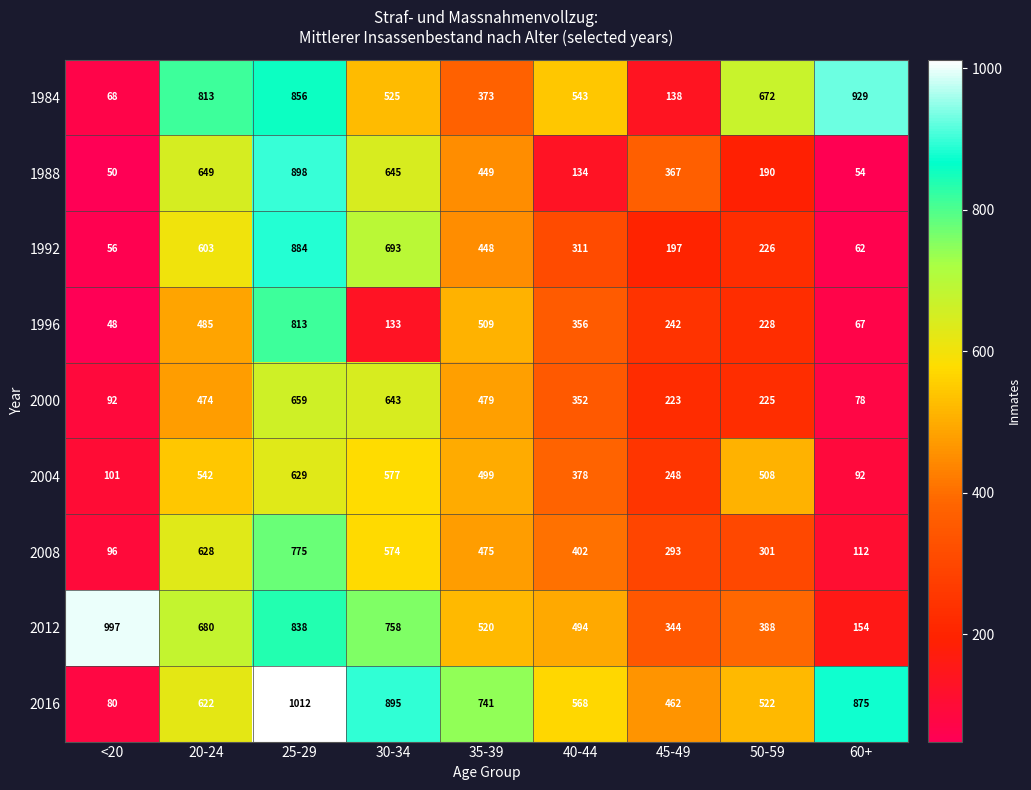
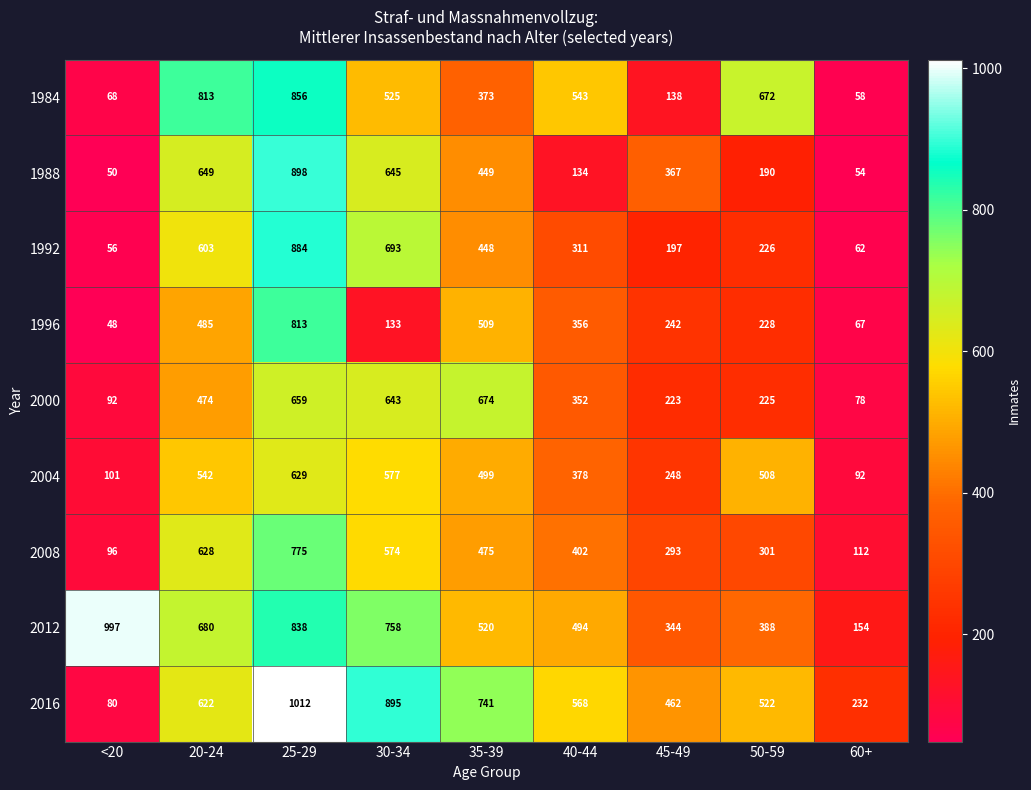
  {
    "1984": {
      "<20": 68,
      "20-24": 813,
      "25-29": 856,
      "30-34": 525,
      "35-39": 373,
      "40-44": 543,
      "45-49": 138,
      "50-59": 672,
-     "60+": 929
+     "60+": 58
    },
    "1988": {
      "<20": 50,
      "20-24": 649,
      "25-29": 898,
      "30-34": 645,
      "35-39": 449,
      "40-44": 134,
      "45-49": 367,
      "50-59": 190,
      "60+": 54
    },
    "1992": {
      "<20": 56,
      "20-24": 603,
      "25-29": 884,
      "30-34": 693,
      "35-39": 448,
      "40-44": 311,
      "45-49": 197,
      "50-59": 226,
      "60+": 62
    },
    "1996": {
      "<20": 48,
      "20-24": 485,
      "25-29": 813,
      "30-34": 133,
      "35-39": 509,
      "40-44": 356,
      "45-49": 242,
      "50-59": 228,
      "60+": 67
    },
    "2000": {
      "<20": 92,
      "20-24": 474,
      "25-29": 659,
      "30-34": 643,
-     "35-39": 479,
+     "35-39": 674,
      "40-44": 352,
      "45-49": 223,
      "50-59": 225,
      "60+": 78
    },
    "2004": {
      "<20": 101,
      "20-24": 542,
      "25-29": 629,
      "30-34": 577,
      "35-39": 499,
      "40-44": 378,
      "45-49": 248,
      "50-59": 508,
      "60+": 92
    },
    "2008": {
      "<20": 96,
      "20-24": 628,
      "25-29": 775,
      "30-34": 574,
      "35-39": 475,
      "40-44": 402,
      "45-49": 293,
      "50-59": 301,
      "60+": 112
    },
    "2012": {
      "<20": 997,
      "20-24": 680,
      "25-29": 838,
      "30-34": 758,
      "35-39": 520,
      "40-44": 494,
      "45-49": 344,
      "50-59": 388,
      "60+": 154
    },
    "2016": {
      "<20": 80,
      "20-24": 622,
      "25-29": 1012,
      "30-34": 895,
      "35-39": 741,
      "40-44": 568,
      "45-49": 462,
      "50-59": 522,
-     "60+": 875
+     "60+": 232
    }
  }
